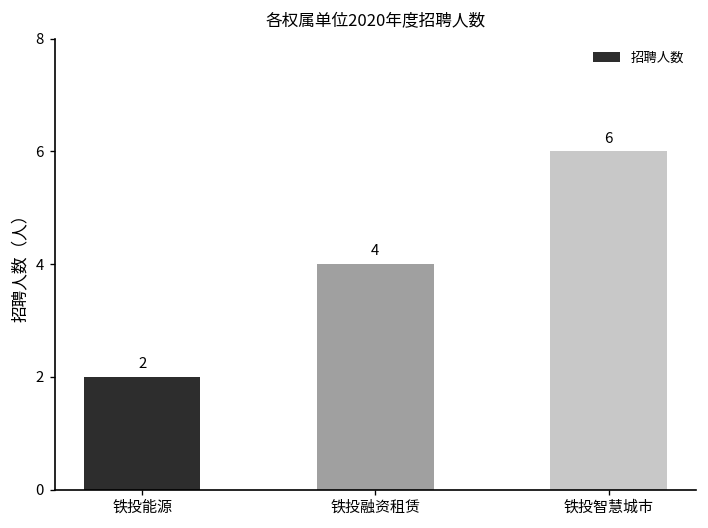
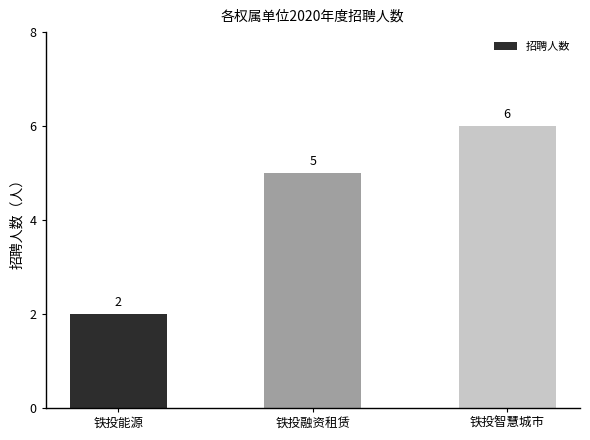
  {
    "铁投能源": 2,
-   "铁投融资租赁": 4,
+   "铁投融资租赁": 5,
    "铁投智慧城市": 6
  }
